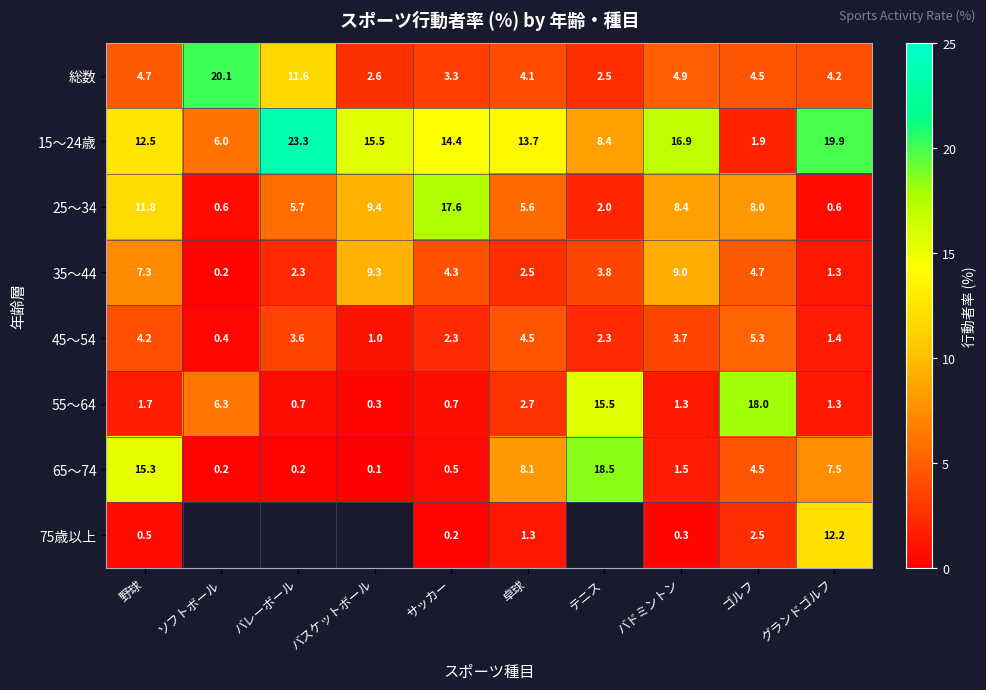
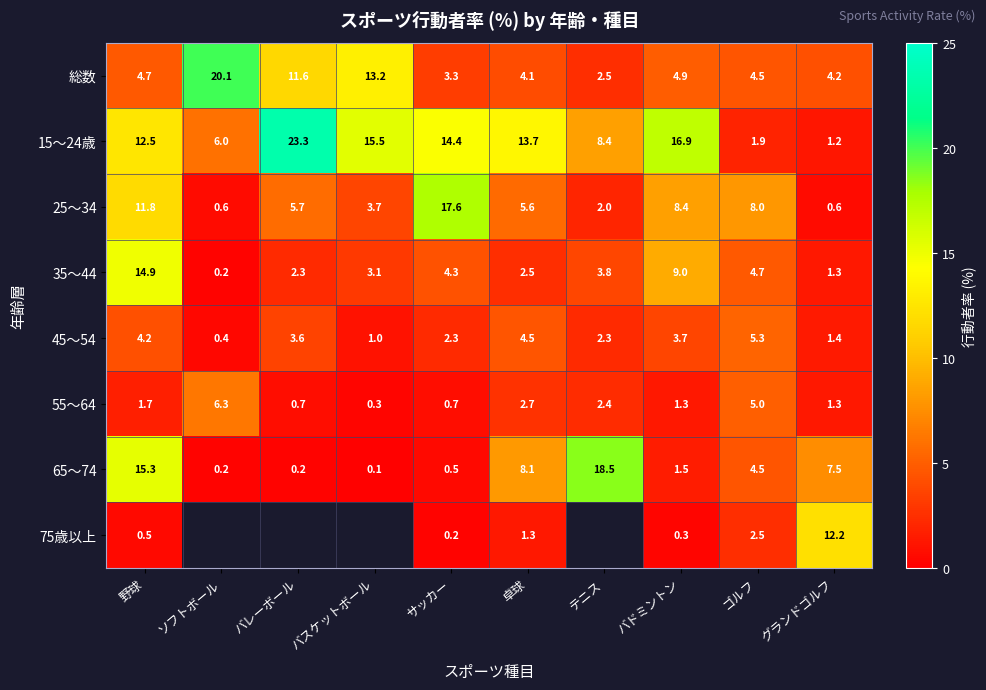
  {
    "総数": {
      "野球": 4.7,
      "ソフトボール": 20.1,
      "バレーボール": 11.6,
-     "バスケットボール": 2.6,
+     "バスケットボール": 13.2,
      "サッカー": 3.3,
      "卓球": 4.1,
      "テニス": 2.5,
      "バドミントン": 4.9,
      "ゴルフ": 4.5,
      "グランドゴルフ": 4.2
    },
    "15～24歳": {
      "野球": 12.5,
      "ソフトボール": 6.0,
      "バレーボール": 23.3,
      "バスケットボール": 15.5,
      "サッカー": 14.4,
      "卓球": 13.7,
      "テニス": 8.4,
      "バドミントン": 16.9,
      "ゴルフ": 1.9,
-     "グランドゴルフ": 19.9
+     "グランドゴルフ": 1.2
    },
    "25～34": {
      "野球": 11.8,
      "ソフトボール": 0.6,
      "バレーボール": 5.7,
-     "バスケットボール": 9.4,
+     "バスケットボール": 3.7,
      "サッカー": 17.6,
      "卓球": 5.6,
      "テニス": 2.0,
      "バドミントン": 8.4,
      "ゴルフ": 8.0,
      "グランドゴルフ": 0.6
    },
    "35～44": {
-     "野球": 7.3,
+     "野球": 14.9,
      "ソフトボール": 0.2,
      "バレーボール": 2.3,
-     "バスケットボール": 9.3,
+     "バスケットボール": 3.1,
      "サッカー": 4.3,
      "卓球": 2.5,
      "テニス": 3.8,
      "バドミントン": 9.0,
      "ゴルフ": 4.7,
      "グランドゴルフ": 1.3
    },
    "45～54": {
      "野球": 4.2,
      "ソフトボール": 0.4,
      "バレーボール": 3.6,
      "バスケットボール": 1.0,
      "サッカー": 2.3,
      "卓球": 4.5,
      "テニス": 2.3,
      "バドミントン": 3.7,
      "ゴルフ": 5.3,
      "グランドゴルフ": 1.4
    },
    "55～64": {
      "野球": 1.7,
      "ソフトボール": 6.3,
      "バレーボール": 0.7,
      "バスケットボール": 0.3,
      "サッカー": 0.7,
      "卓球": 2.7,
-     "テニス": 15.5,
+     "テニス": 2.4,
      "バドミントン": 1.3,
-     "ゴルフ": 18.0,
+     "ゴルフ": 5.0,
      "グランドゴルフ": 1.3
    },
    "65～74": {
      "野球": 15.3,
      "ソフトボール": 0.2,
      "バレーボール": 0.2,
      "バスケットボール": 0.1,
      "サッカー": 0.5,
      "卓球": 8.1,
      "テニス": 18.5,
      "バドミントン": 1.5,
      "ゴルフ": 4.5,
      "グランドゴルフ": 7.5
    },
    "75歳以上": {
      "野球": 0.5,
      "サッカー": 0.2,
      "卓球": 1.3,
      "バドミントン": 0.3,
      "ゴルフ": 2.5,
      "グランドゴルフ": 12.2
    }
  }
